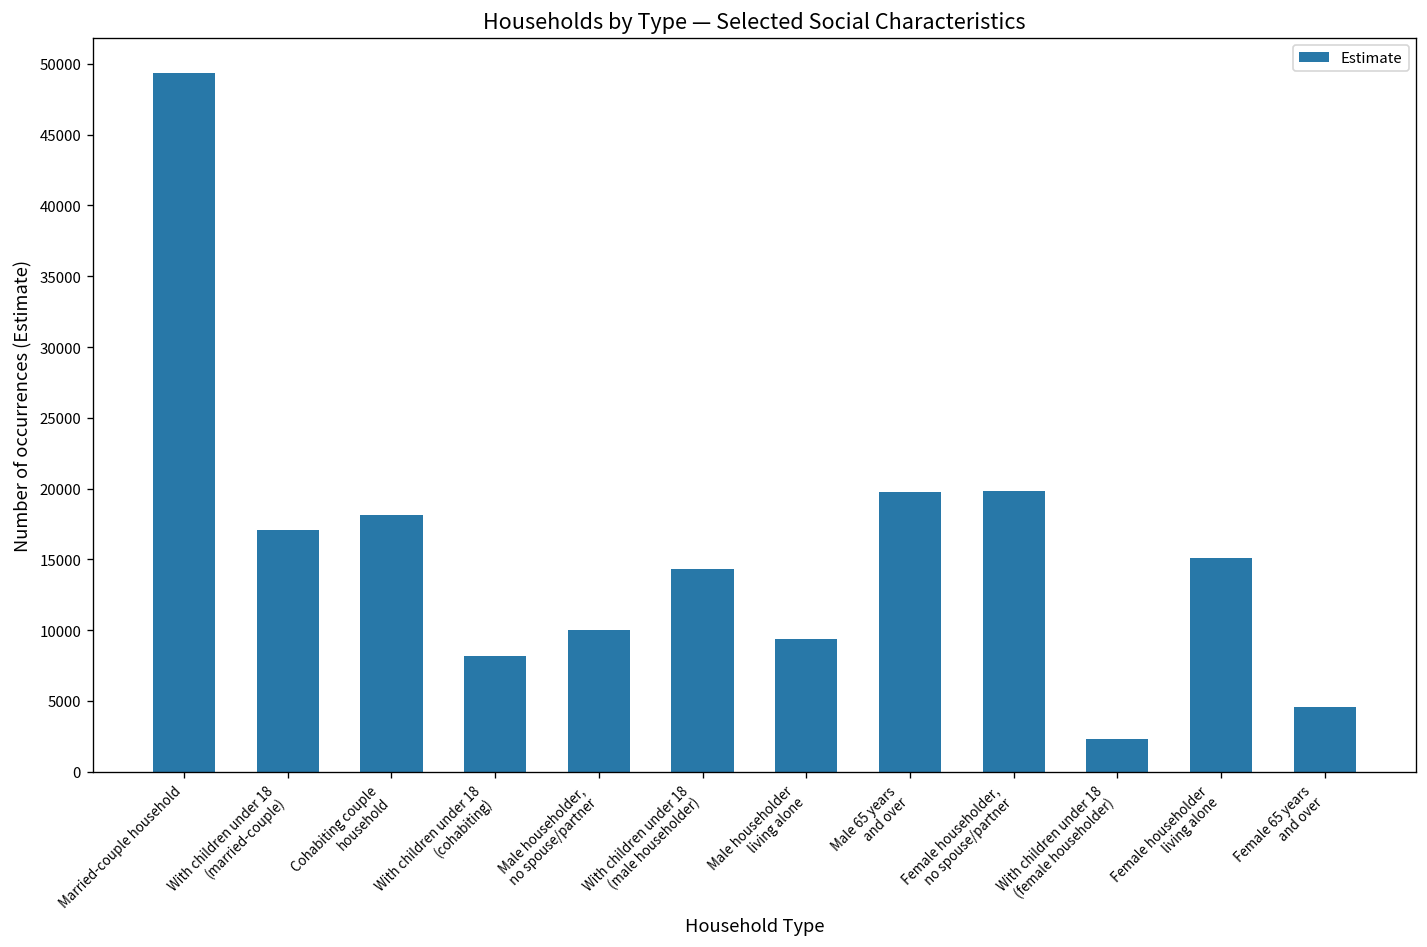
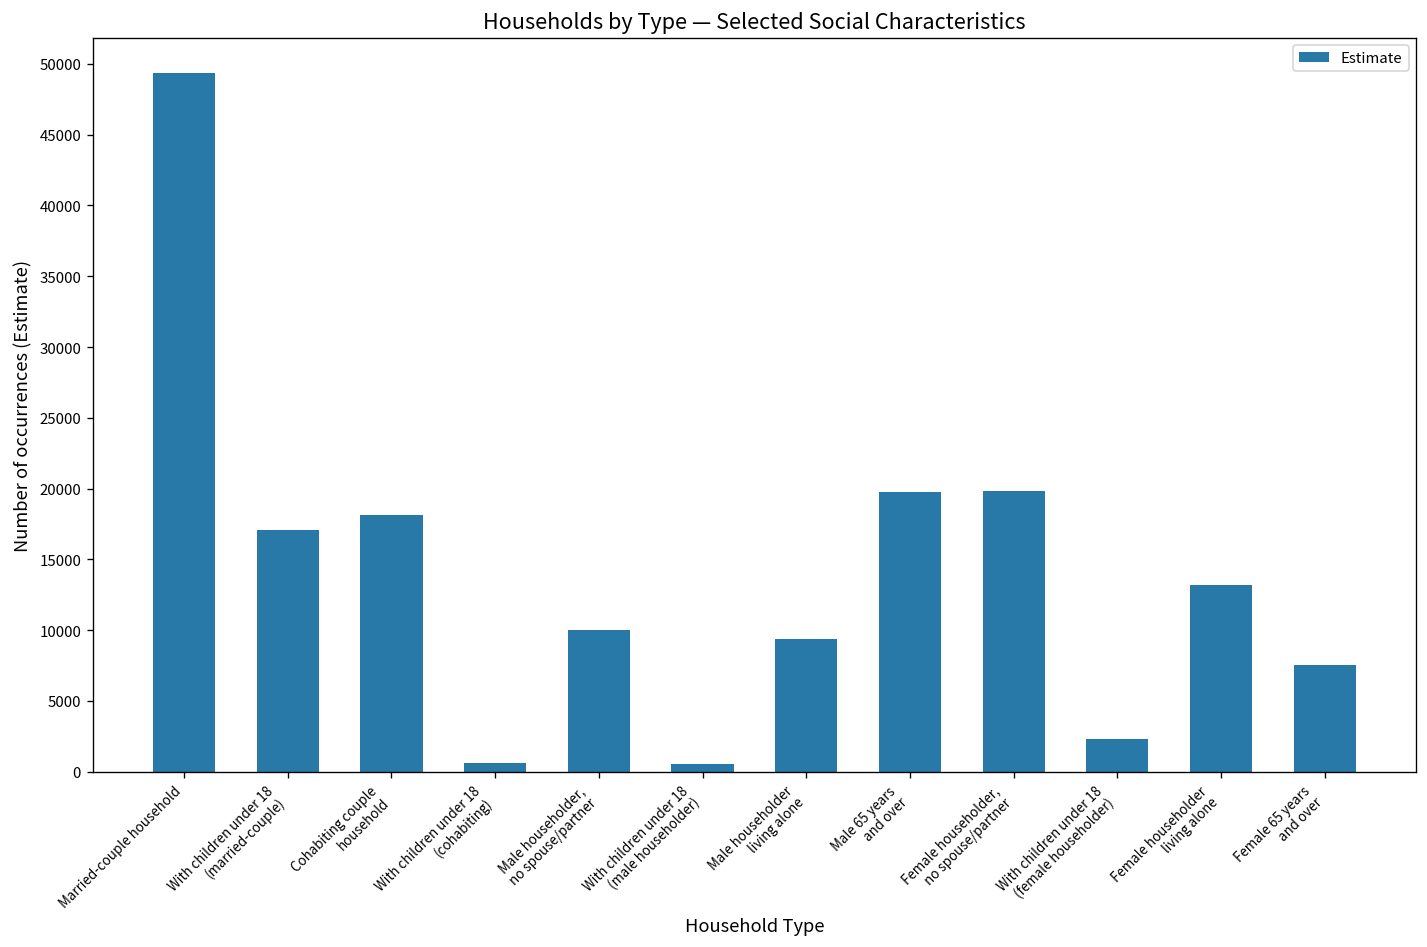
  {
    "Married-couple household": 49400,
    "With children under 18 (married-couple)": 17100,
    "Cohabiting couple household": 18100,
-   "With children under 18 (cohabiting)": 8200,
+   "With children under 18 (cohabiting)": 600,
    "Male householder, no spouse/partner": 10000,
-   "With children under 18 (male householder)": 14300,
+   "With children under 18 (male householder)": 600,
    "Male householder living alone": 9400,
    "Male 65 years and over": 19700,
    "Female householder, no spouse/partner": 19800,
    "With children under 18 (female householder)": 2300,
-   "Female householder living alone": 15100,
-   "Female 65 years and over": 4600
+   "Female householder living alone": 13200,
+   "Female 65 years and over": 7500
  }
